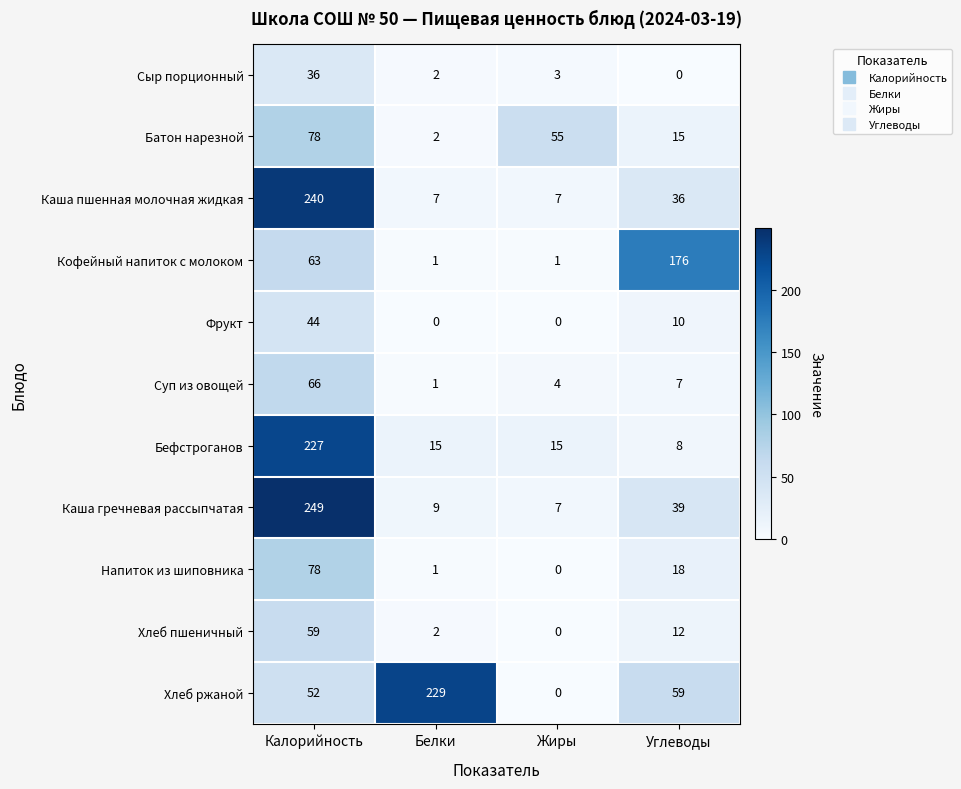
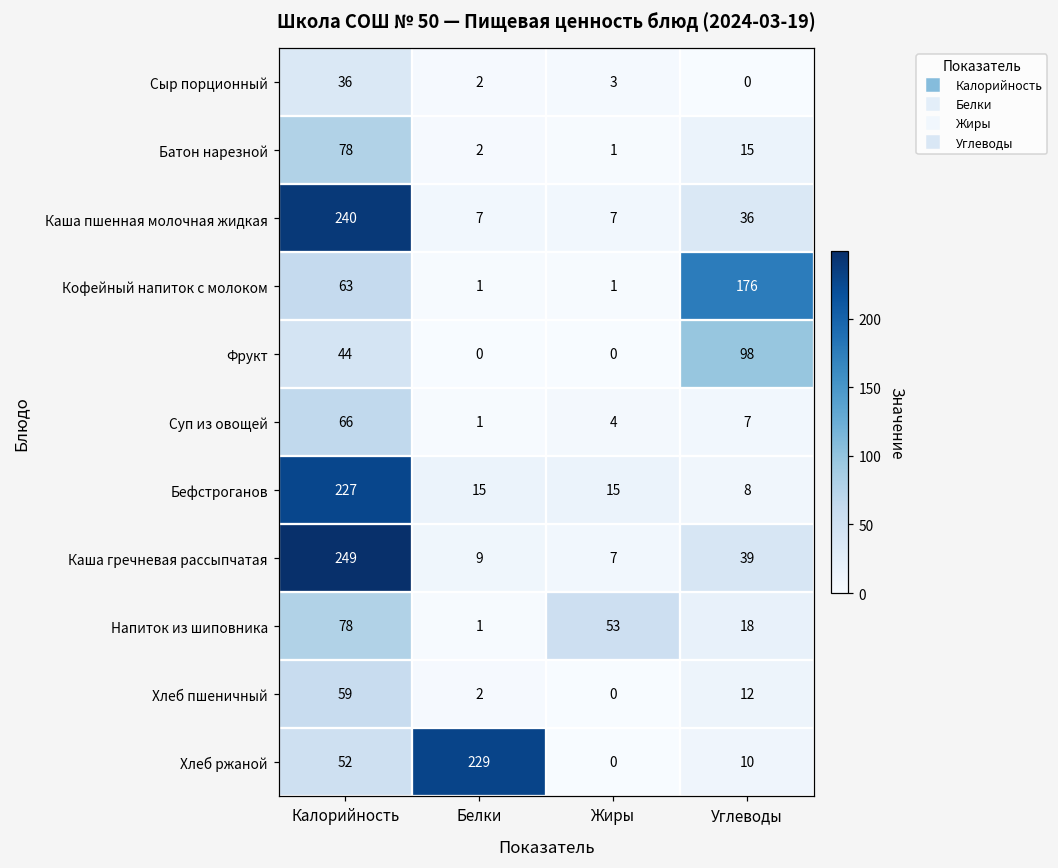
  {
    "Сыр порционный": {
      "Калорийность": 36,
      "Белки": 2,
      "Жиры": 3,
      "Углеводы": 0
    },
    "Батон нарезной": {
      "Калорийность": 78,
      "Белки": 2,
-     "Жиры": 55,
+     "Жиры": 1,
      "Углеводы": 15
    },
    "Каша пшенная молочная жидкая": {
      "Калорийность": 240,
      "Белки": 7,
      "Жиры": 7,
      "Углеводы": 36
    },
    "Кофейный напиток с молоком": {
      "Калорийность": 63,
      "Белки": 1,
      "Жиры": 1,
      "Углеводы": 176
    },
    "Фрукт": {
      "Калорийность": 44,
      "Белки": 0,
      "Жиры": 0,
-     "Углеводы": 10
+     "Углеводы": 98
    },
    "Суп из овощей": {
      "Калорийность": 66,
      "Белки": 1,
      "Жиры": 4,
      "Углеводы": 7
    },
    "Бефстроганов": {
      "Калорийность": 227,
      "Белки": 15,
      "Жиры": 15,
      "Углеводы": 8
    },
    "Каша гречневая рассыпчатая": {
      "Калорийность": 249,
      "Белки": 9,
      "Жиры": 7,
      "Углеводы": 39
    },
    "Напиток из шиповника": {
      "Калорийность": 78,
      "Белки": 1,
-     "Жиры": 0,
+     "Жиры": 53,
      "Углеводы": 18
    },
    "Хлеб пшеничный": {
      "Калорийность": 59,
      "Белки": 2,
      "Жиры": 0,
      "Углеводы": 12
    },
    "Хлеб ржаной": {
      "Калорийность": 52,
      "Белки": 229,
      "Жиры": 0,
-     "Углеводы": 59
+     "Углеводы": 10
    }
  }
